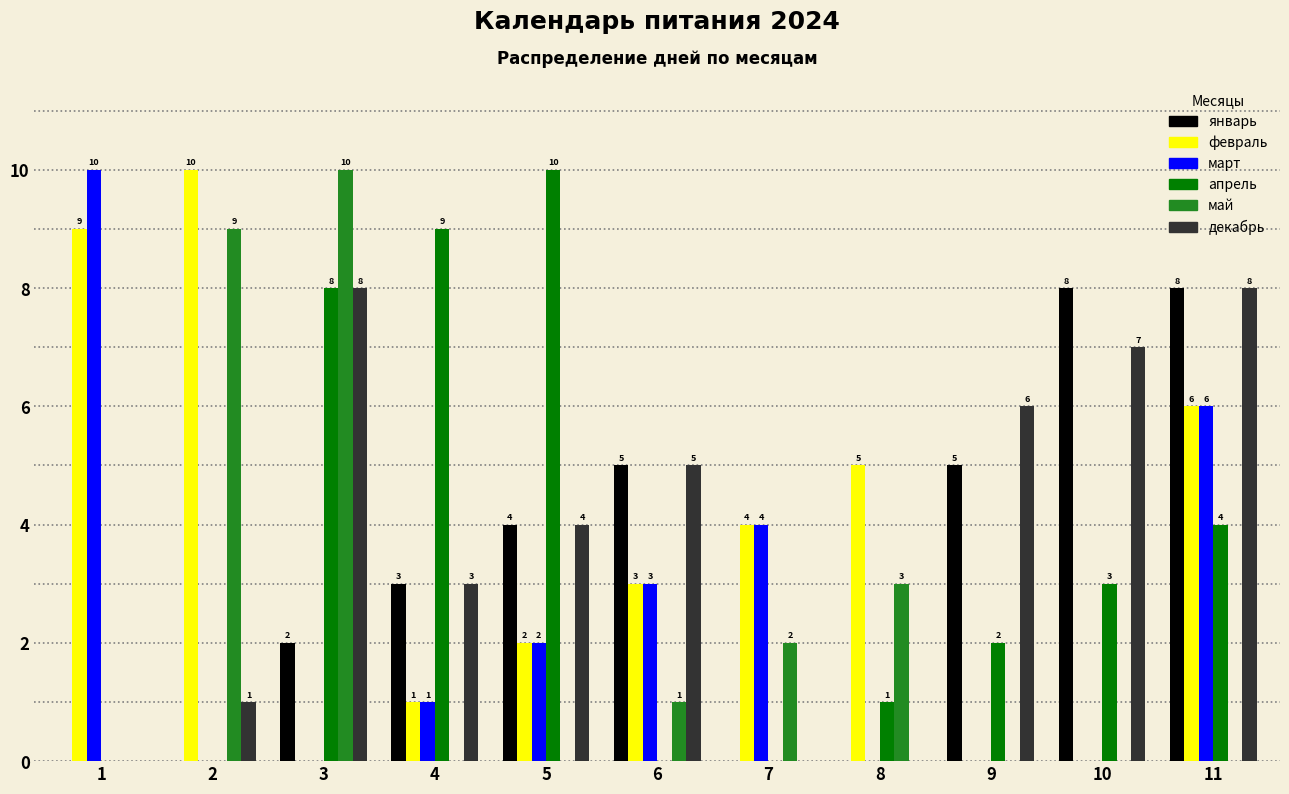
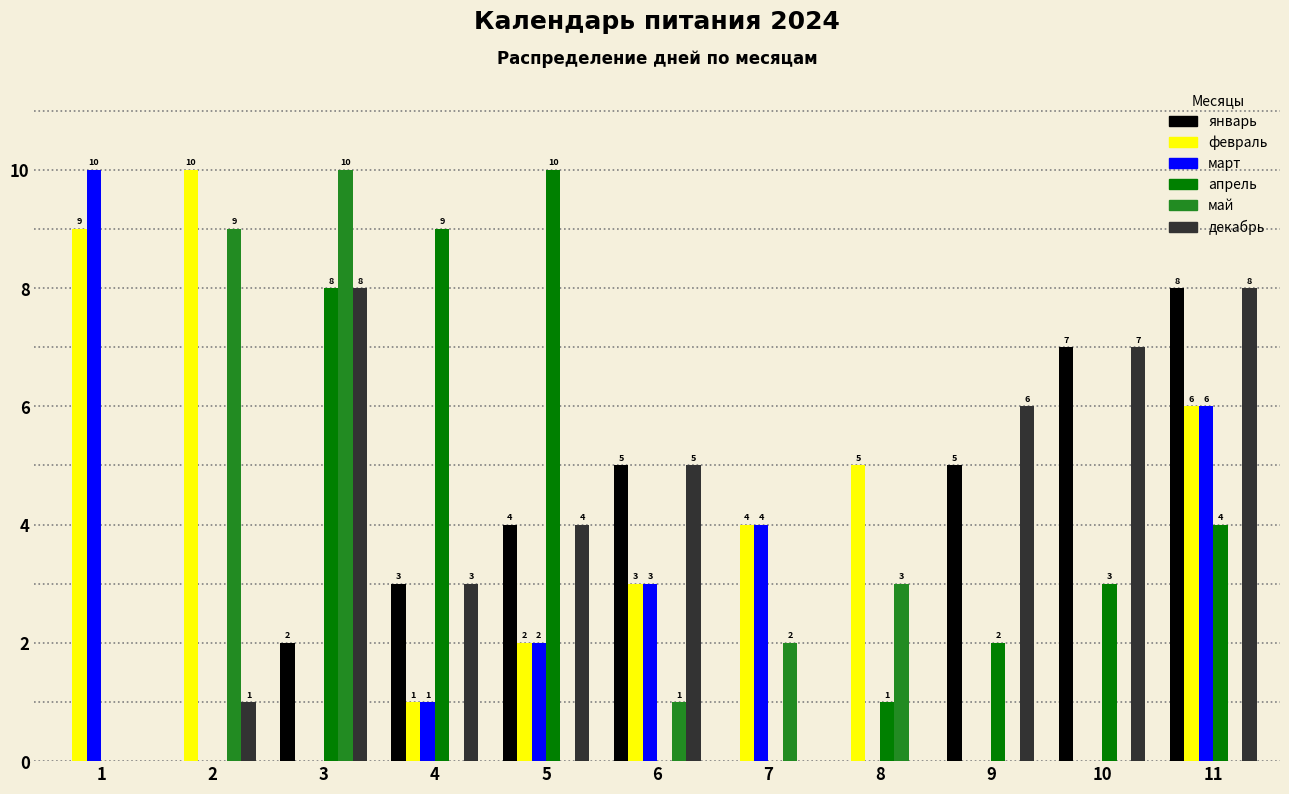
  {
    "январь": {
      "3": 2,
      "4": 3,
      "5": 4,
      "6": 5,
      "9": 5,
-     "10": 8,
+     "10": 7,
      "11": 8
    },
    "февраль": {
      "1": 9,
      "2": 10,
      "4": 1,
      "5": 2,
      "6": 3,
      "7": 4,
      "8": 5,
      "11": 6
    },
    "март": {
      "1": 10,
      "4": 1,
      "5": 2,
      "6": 3,
      "7": 4,
      "11": 6
    },
    "декабрь": {
      "2": 1,
      "3": 8,
      "4": 3,
      "5": 4,
      "6": 5,
      "9": 6,
      "10": 7,
      "11": 8
    }
  }
